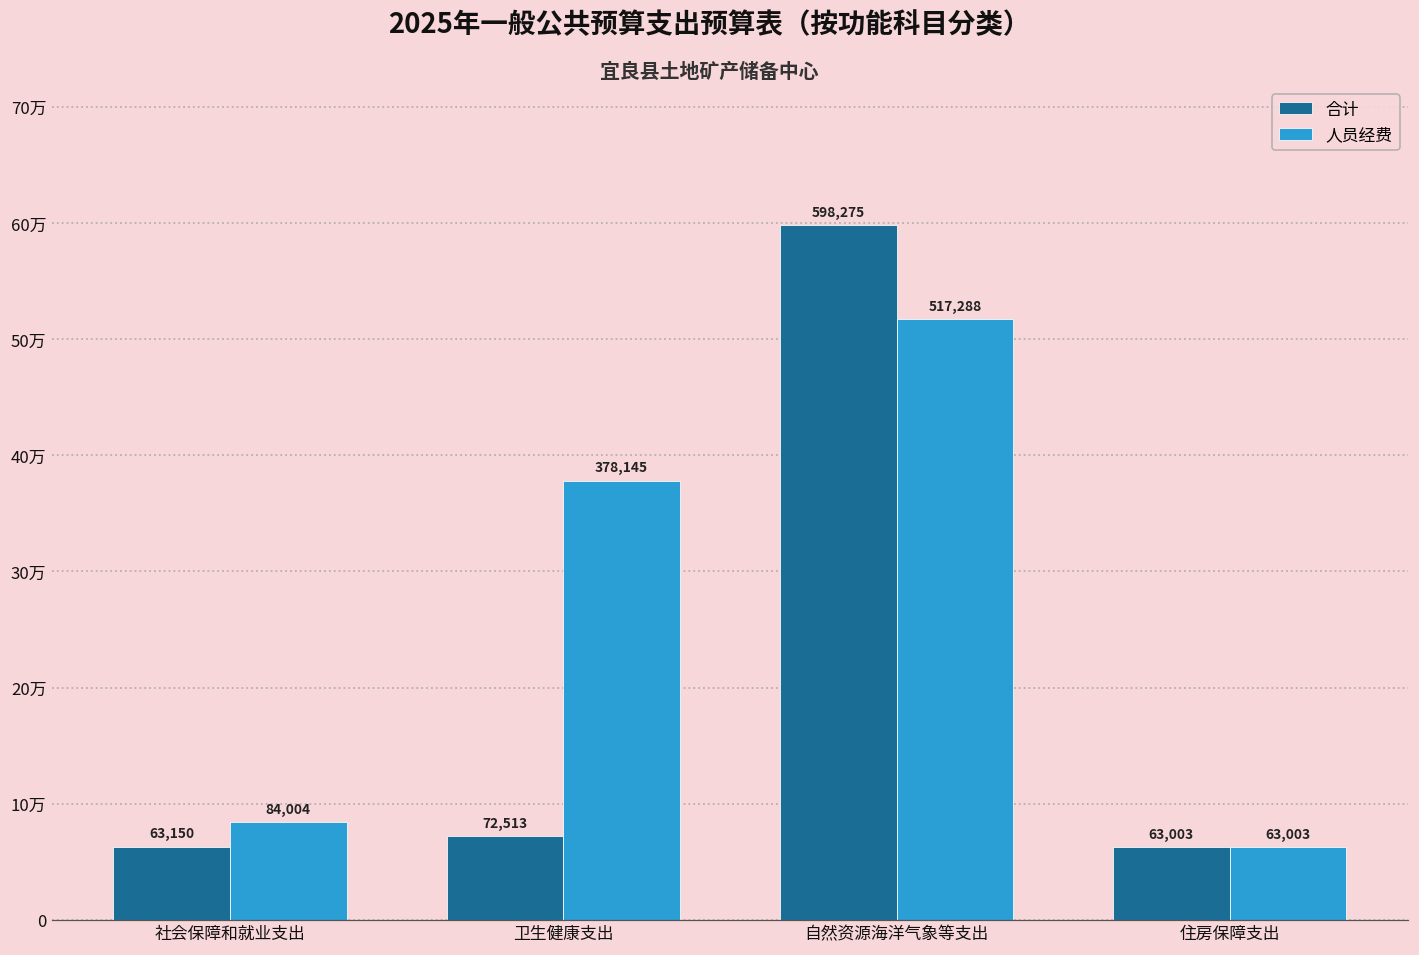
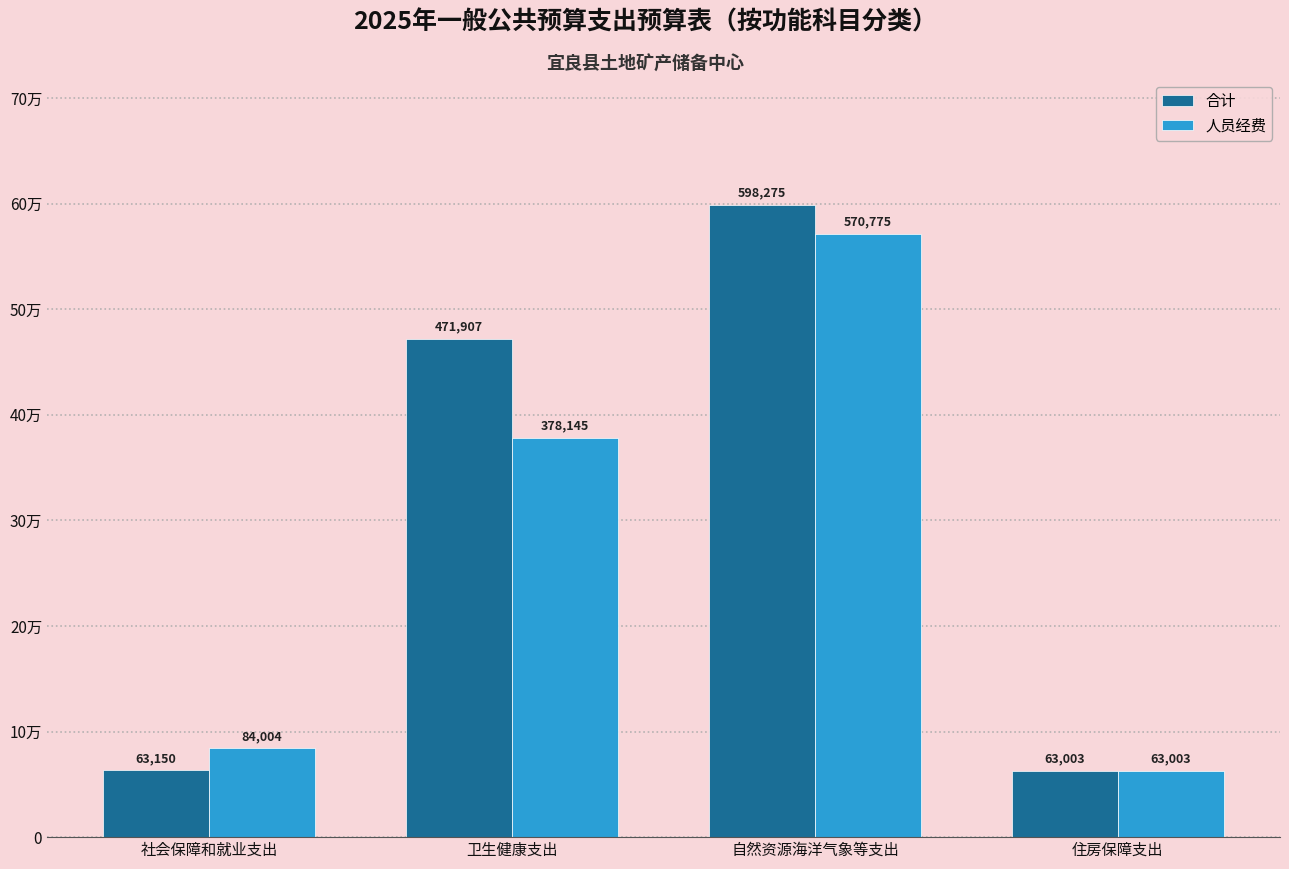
  {
    "合计": {
      "社会保障和就业支出": "63,150",
-     "卫生健康支出": "72,513",
+     "卫生健康支出": "471,907",
      "自然资源海洋气象等支出": "598,275",
      "住房保障支出": "63,003"
    },
    "人员经费": {
      "社会保障和就业支出": "84,004",
      "卫生健康支出": "378,145",
-     "自然资源海洋气象等支出": "517,288",
+     "自然资源海洋气象等支出": "570,775",
      "住房保障支出": "63,003"
    }
  }
